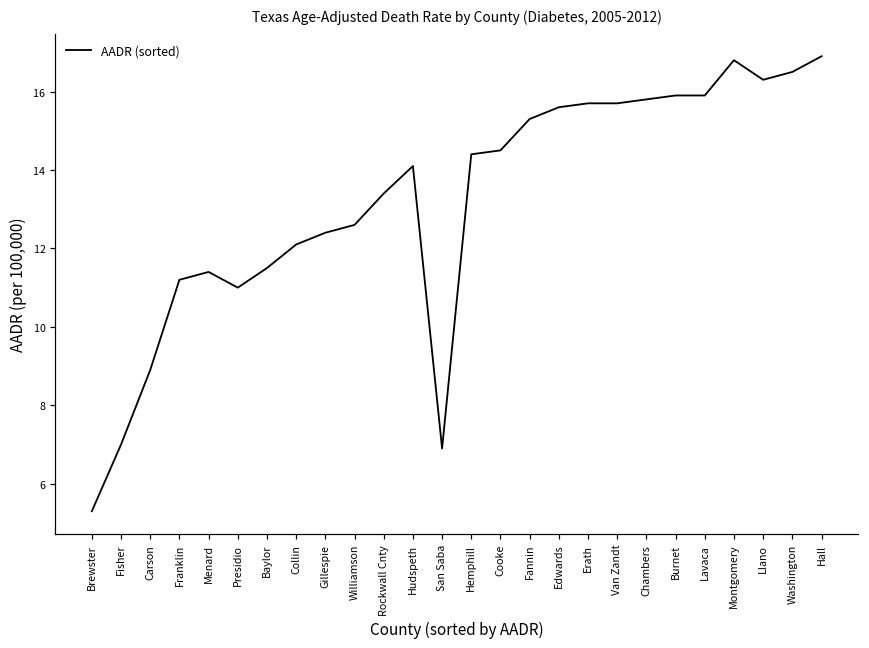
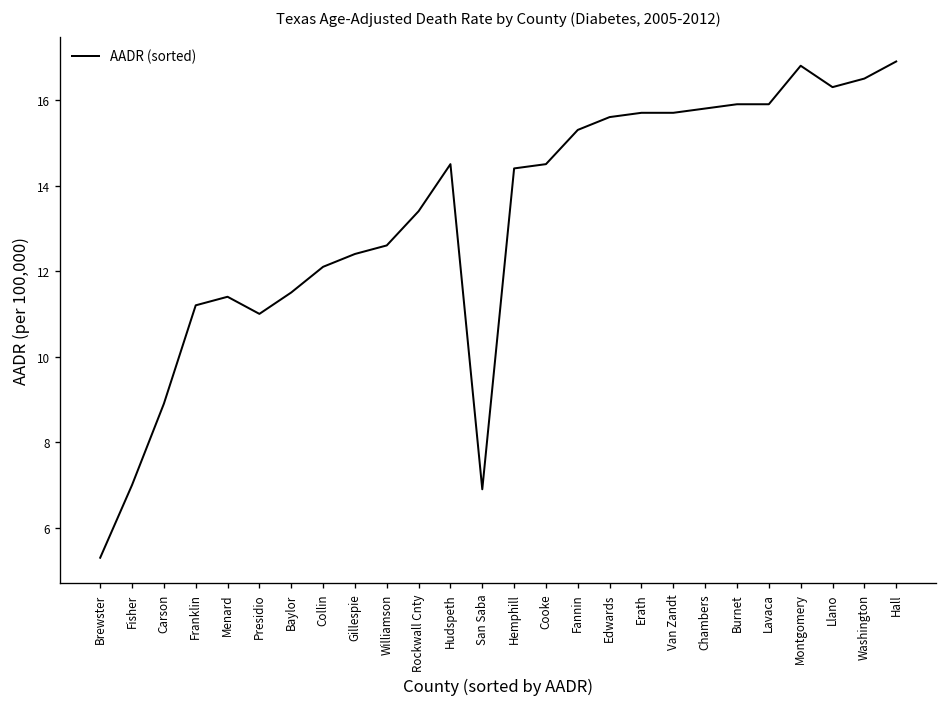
  {
    "Brewster": 5.3,
    "Fisher": 7.0,
    "Carson": 8.9,
    "Franklin": 11.2,
    "Menard": 11.4,
    "Presidio": 11.0,
    "Baylor": 11.5,
    "Collin": 12.1,
    "Gillespie": 12.4,
    "Williamson": 12.6,
    "Rockwall Cnty": 13.4,
-   "Hudspeth": 14.1,
+   "Hudspeth": 14.5,
    "San Saba": 6.9,
    "Hemphill": 14.4,
    "Cooke": 14.5,
    "Fannin": 15.3,
    "Edwards": 15.6,
    "Erath": 15.7,
    "Van Zandt": 15.7,
    "Chambers": 15.8,
    "Burnet": 15.9,
    "Lavaca": 15.9,
    "Montgomery": 16.8,
    "Llano": 16.3,
    "Washington": 16.5,
    "Hall": 16.9
  }
